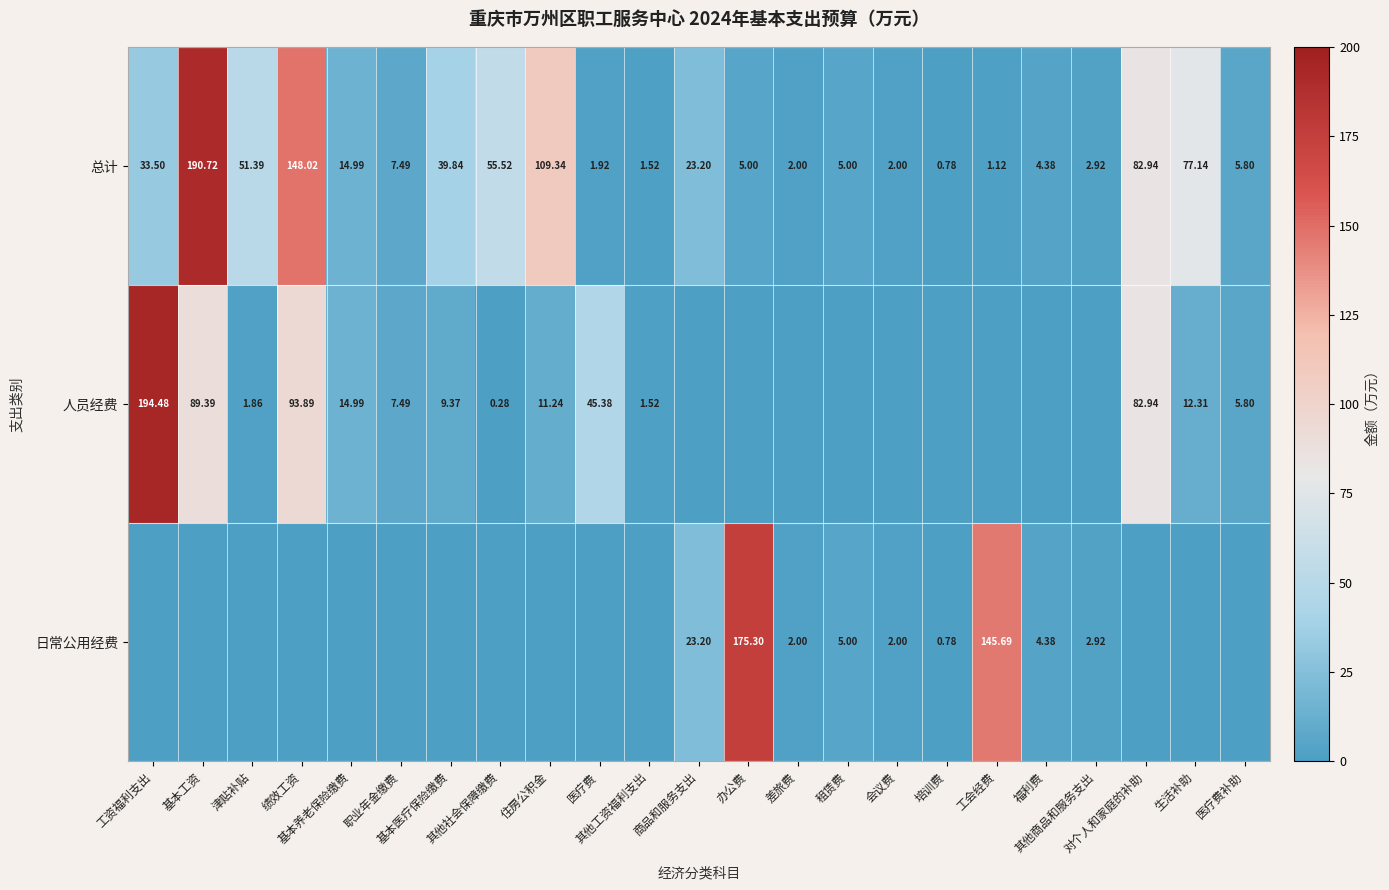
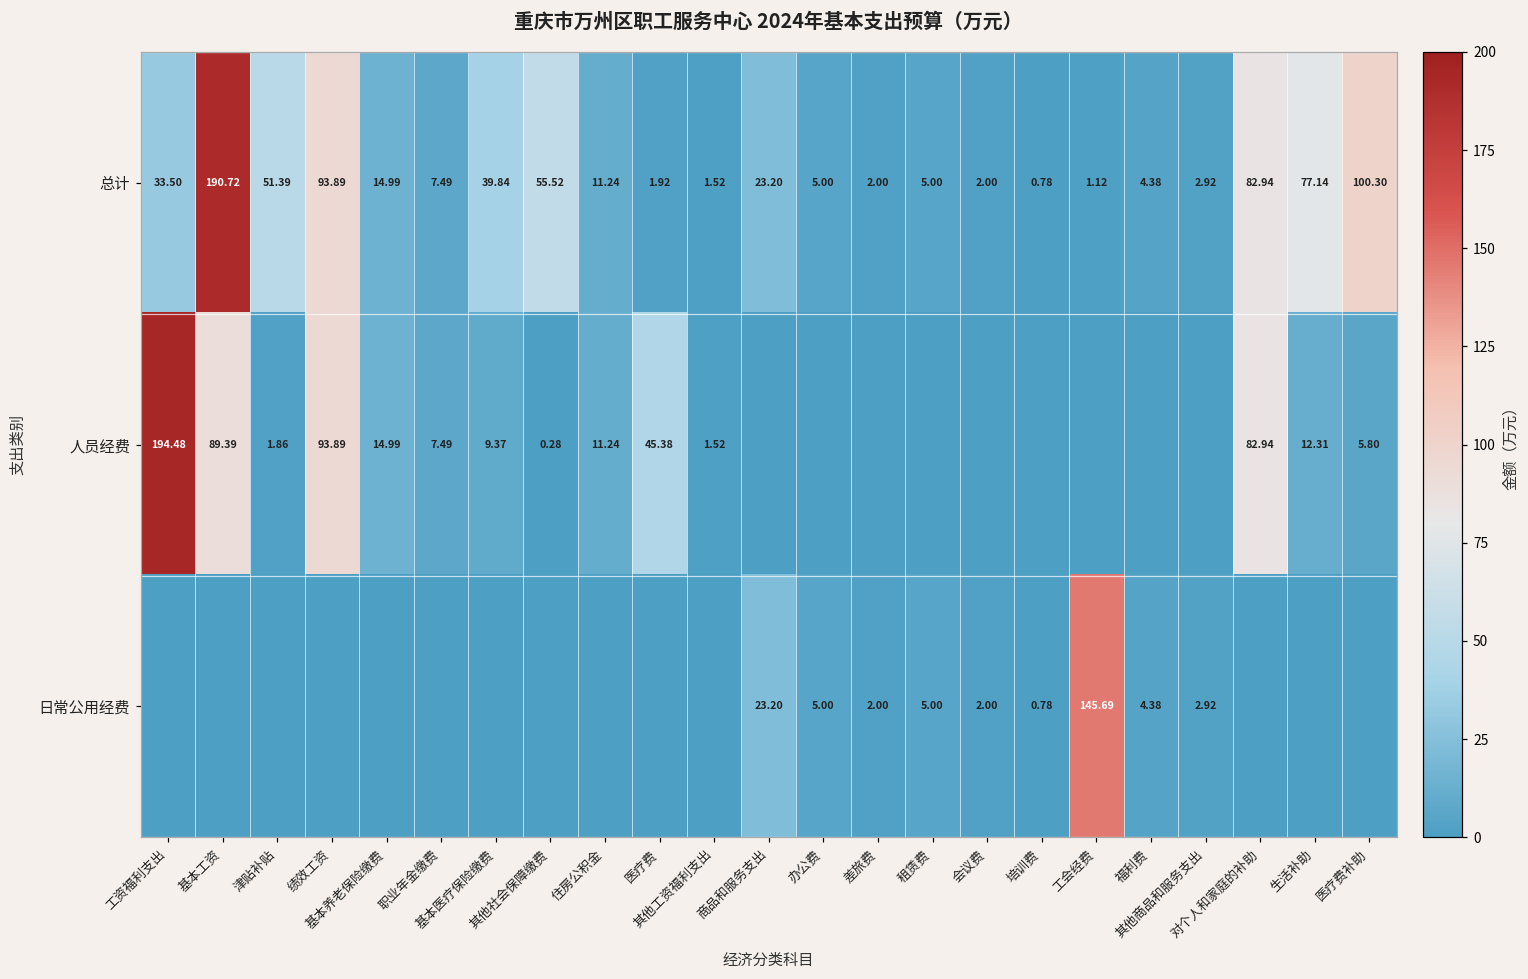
  {
    "总计": {
      "工资福利支出": 33.50,
      "基本工资": 190.72,
      "津贴补贴": 51.39,
-     "绩效工资": 148.02,
+     "绩效工资": 93.89,
      "基本养老保险缴费": 14.99,
      "职业年金缴费": 7.49,
      "基本医疗保险缴费": 39.84,
      "其他社会保障缴费": 55.52,
-     "住房公积金": 109.34,
+     "住房公积金": 11.24,
      "医疗费": 1.92,
      "其他工资福利支出": 1.52,
      "商品和服务支出": 23.20,
      "办公费": 5.00,
      "差旅费": 2.00,
      "租赁费": 5.00,
      "会议费": 2.00,
      "培训费": 0.78,
      "工会经费": 1.12,
      "福利费": 4.38,
      "其他商品和服务支出": 2.92,
      "对个人和家庭的补助": 82.94,
      "生活补助": 77.14,
-     "医疗费补助": 5.80
+     "医疗费补助": 100.30
    },
    "人员经费": {
      "工资福利支出": 194.48,
      "基本工资": 89.39,
      "津贴补贴": 1.86,
      "绩效工资": 93.89,
      "基本养老保险缴费": 14.99,
      "职业年金缴费": 7.49,
      "基本医疗保险缴费": 9.37,
      "其他社会保障缴费": 0.28,
      "住房公积金": 11.24,
      "医疗费": 45.38,
      "其他工资福利支出": 1.52,
      "对个人和家庭的补助": 82.94,
      "生活补助": 12.31,
      "医疗费补助": 5.80
    },
    "日常公用经费": {
      "商品和服务支出": 23.20,
-     "办公费": 175.30,
+     "办公费": 5.00,
      "差旅费": 2.00,
      "租赁费": 5.00,
      "会议费": 2.00,
      "培训费": 0.78,
      "工会经费": 145.69,
      "福利费": 4.38,
      "其他商品和服务支出": 2.92
    }
  }
